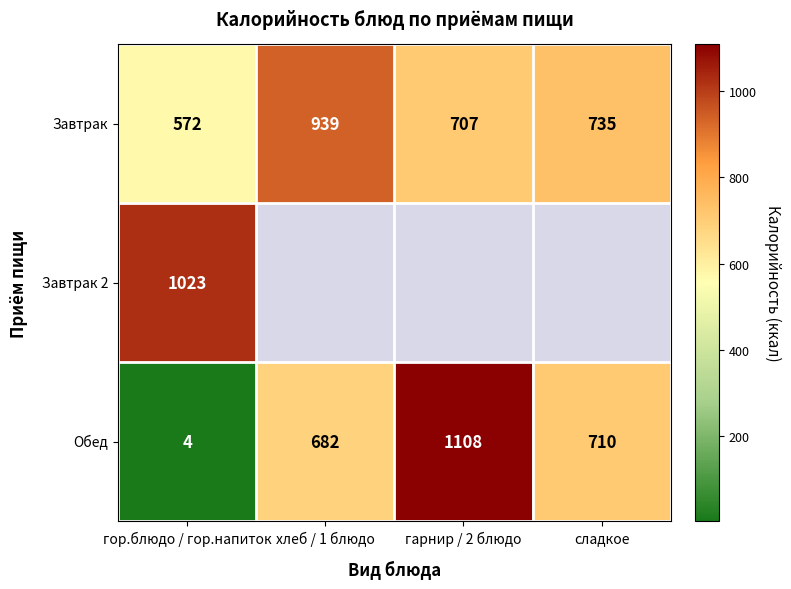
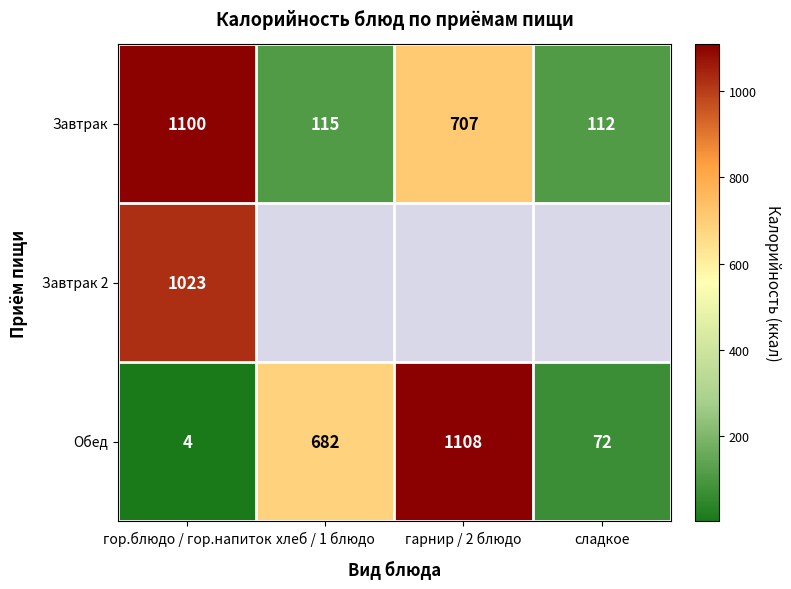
  {
    "Завтрак": {
-     "гор.блюдо / гор.напиток": 572,
-     "хлеб / 1 блюдо": 939,
+     "гор.блюдо / гор.напиток": 1100,
+     "хлеб / 1 блюдо": 115,
      "гарнир / 2 блюдо": 707,
-     "сладкое": 735
+     "сладкое": 112
    },
    "Завтрак 2": {
      "гор.блюдо / гор.напиток": 1023
    },
    "Обед": {
      "гор.блюдо / гор.напиток": 4,
      "хлеб / 1 блюдо": 682,
      "гарнир / 2 блюдо": 1108,
-     "сладкое": 710
+     "сладкое": 72
    }
  }
